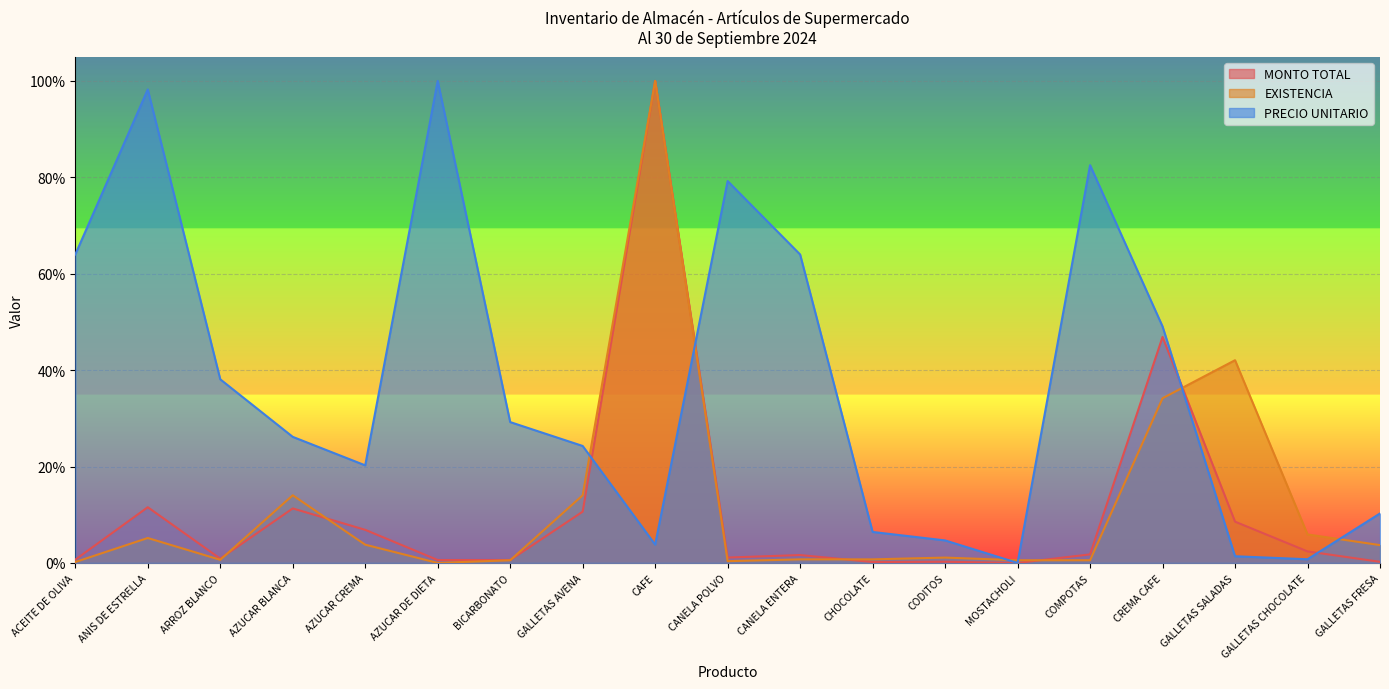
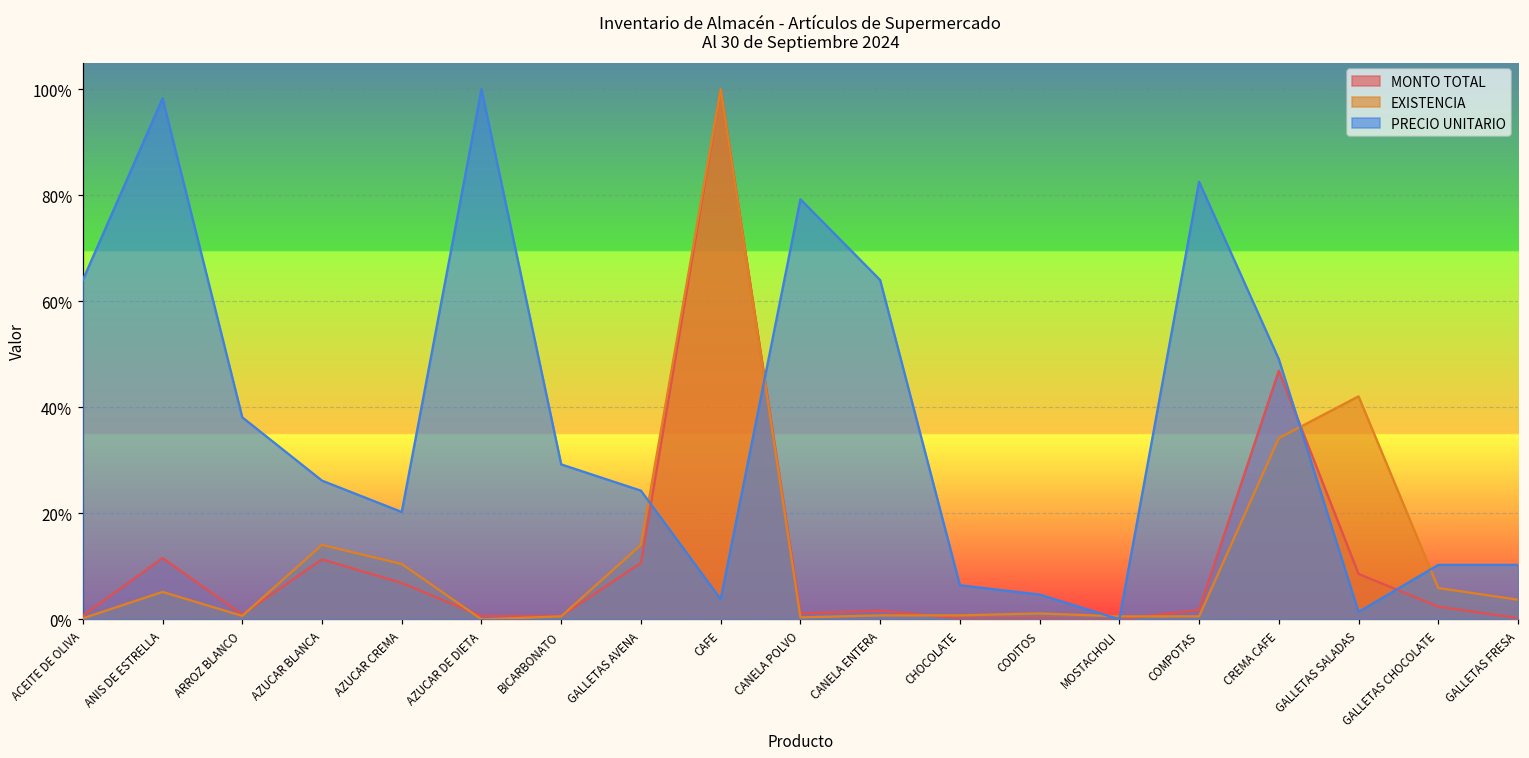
  {
    "MONTO TOTAL": {
      "ANIS DE ESTRELLA": "12%",
      "AZUCAR BLANCA": "11%",
      "AZUCAR CREMA": "7%",
      "AZUCAR DE DIETA": "1%",
      "GALLETAS AVENA": "11%",
      "CANELA POLVO": "1%",
      "CANELA ENTERA": "2%",
      "CHOCOLATE": "0%",
      "CODITOS": "0%",
      "COMPOTAS": "2%",
      "CREMA CAFE": "47%",
      "GALLETAS SALADAS": "9%",
      "GALLETAS CHOCOLATE": "2%",
      "GALLETAS FRESA": "0%"
    },
    "EXISTENCIA": {
      "ANIS DE ESTRELLA": "5%",
      "AZUCAR BLANCA": "14%",
-     "AZUCAR CREMA": "4%",
+     "AZUCAR CREMA": "10%",
      "AZUCAR DE DIETA": "0%",
      "GALLETAS AVENA": "14%",
      "CANELA POLVO": "0%",
      "CANELA ENTERA": "1%",
      "CHOCOLATE": "1%",
      "CODITOS": "1%",
      "MOSTACHOLI": "1%",
      "COMPOTAS": "1%",
      "CREMA CAFE": "34%",
      "GALLETAS SALADAS": "42%",
      "GALLETAS CHOCOLATE": "6%",
      "GALLETAS FRESA": "4%"
    },
    "PRECIO UNITARIO": {
      "ACEITE DE OLIVA": "64%",
      "ANIS DE ESTRELLA": "98%",
      "ARROZ BLANCO": "38%",
      "AZUCAR BLANCA": "26%",
      "AZUCAR CREMA": "20%",
      "AZUCAR DE DIETA": "100%",
      "BICARBONATO": "29%",
      "GALLETAS AVENA": "24%",
      "CAFE": "4%",
      "CANELA POLVO": "79%",
      "CANELA ENTERA": "64%",
      "CHOCOLATE": "6%",
      "CODITOS": "5%",
      "COMPOTAS": "83%",
      "CREMA CAFE": "49%",
      "GALLETAS SALADAS": "1%",
-     "GALLETAS CHOCOLATE": "1%",
+     "GALLETAS CHOCOLATE": "10%",
      "GALLETAS FRESA": "10%"
    }
  }
